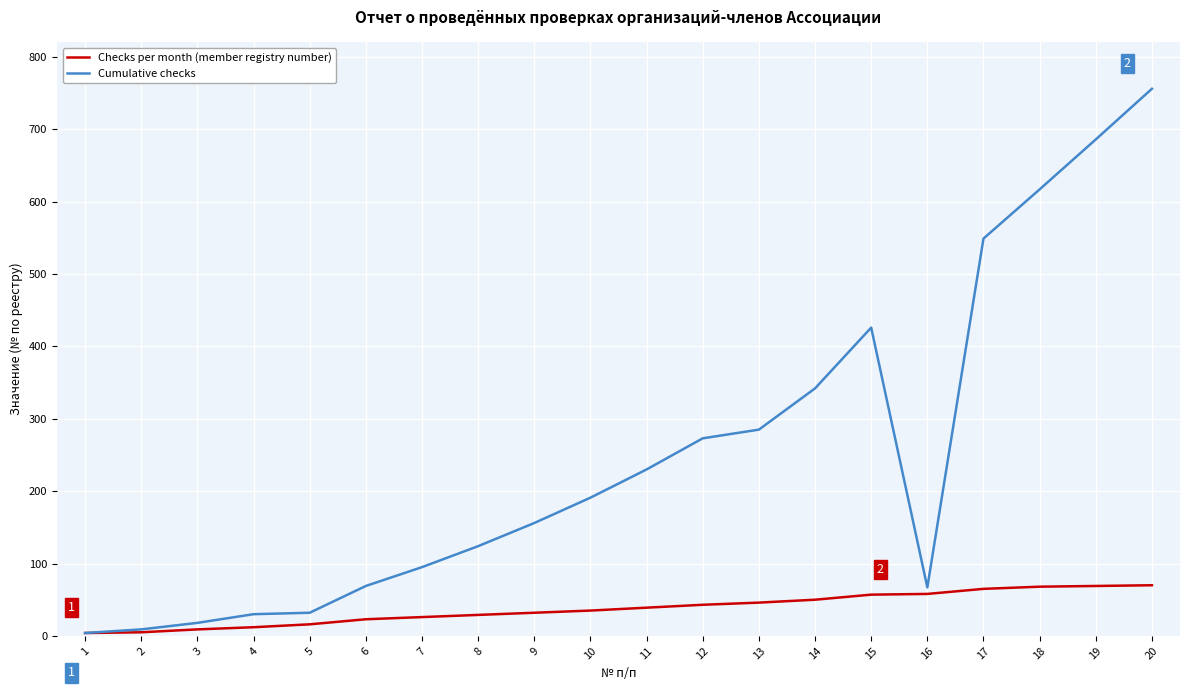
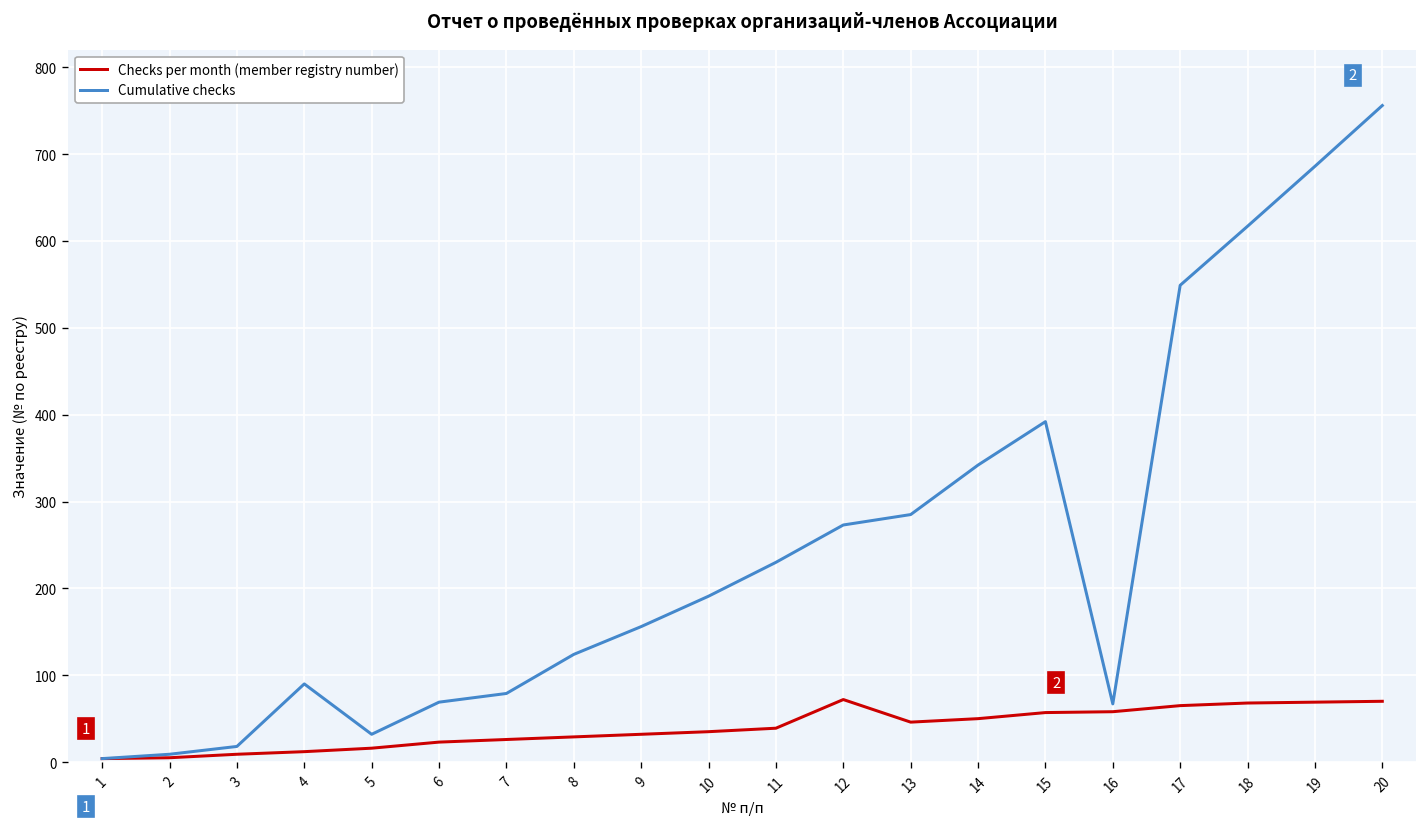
  {
    "Checks per month (member registry number)": {
      "2": 10,
      "3": 10,
      "4": 10,
      "5": 20,
      "6": 20,
      "7": 30,
      "8": 30,
      "9": 30,
      "10": 40,
      "11": 40,
-     "12": 40,
+     "12": 70,
      "13": 50,
      "14": 50,
      "16": 60,
      "17": 70,
      "18": 70,
      "19": 70,
      "20": 70
    },
    "Cumulative checks": {
      "2": 10,
      "3": 20,
-     "4": 30,
+     "4": 90,
      "5": 30,
      "6": 70,
-     "7": 100,
+     "7": 80,
      "8": 120,
      "9": 160,
      "10": 190,
      "11": 230,
      "12": 270,
      "13": 290,
      "14": 340,
-     "15": 430,
+     "15": 390,
      "16": 70,
      "17": 550,
      "18": 620,
      "19": 690,
      "20": 760
    }
  }
